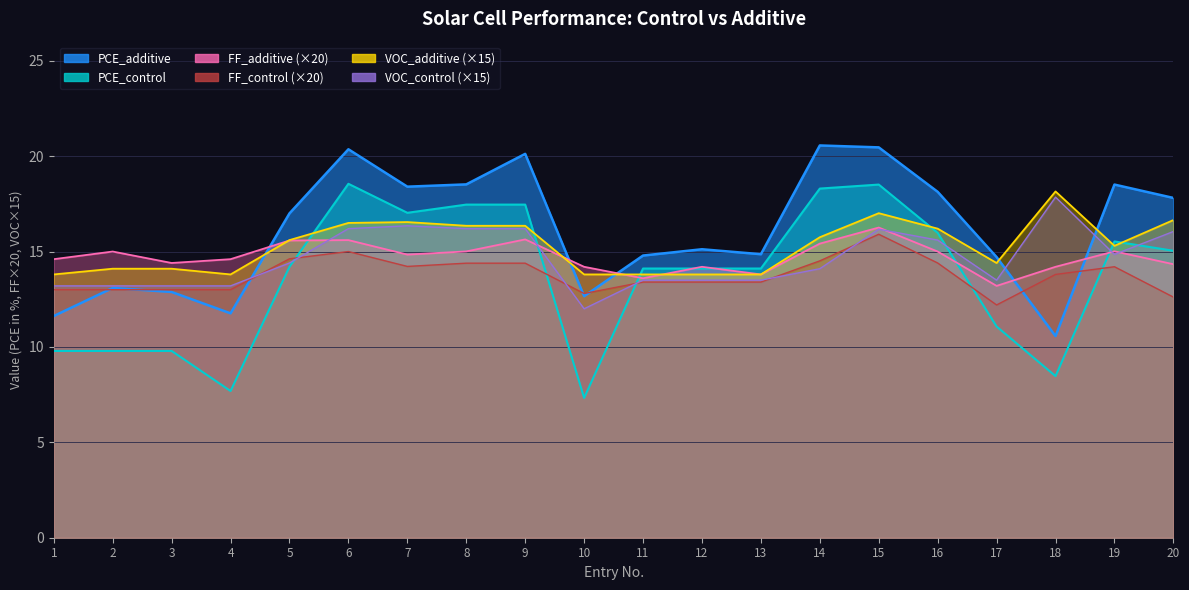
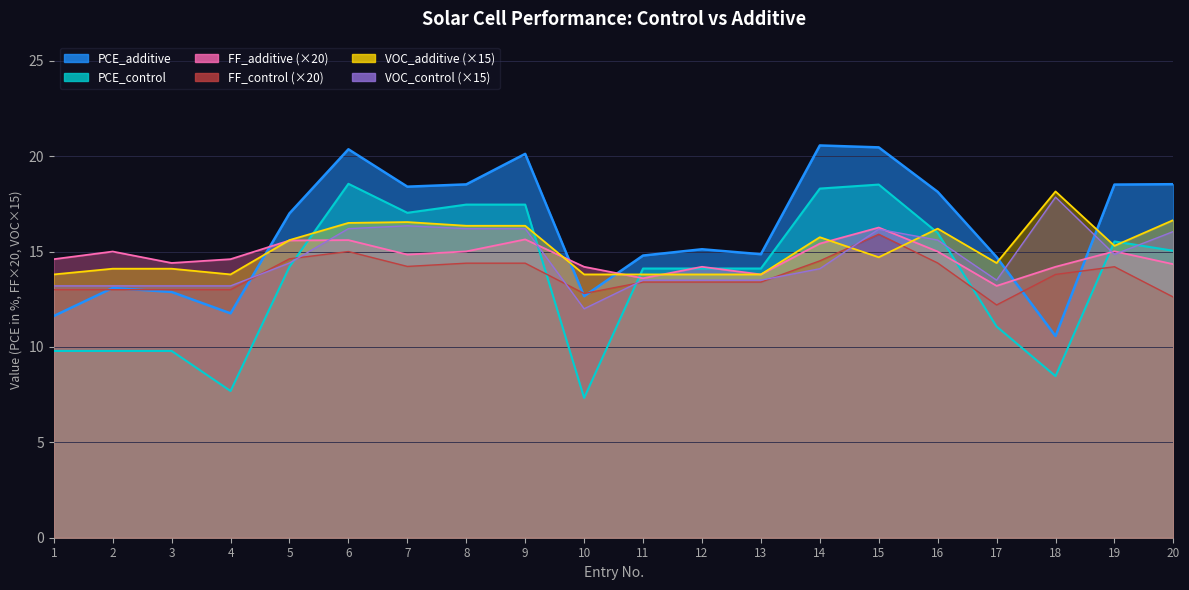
  {
    "PCE_additive": {
      "1": 11.6,
      "4": 11.8,
      "5": 17.0,
      "6": 20.4,
      "7": 18.4,
      "8": 18.5,
      "9": 20.1,
      "10": 12.7,
      "11": 14.8,
      "12": 15.1,
      "13": 14.9,
      "14": 20.6,
      "15": 20.5,
      "16": 18.1,
      "17": 14.7,
      "18": 10.6,
      "19": 18.5,
-     "20": 17.8
+     "20": 18.5
    },
    "PCE_control": {
      "1": 9.8,
      "2": 9.8,
      "3": 9.8,
      "4": 7.7,
      "5": 14.2,
      "6": 18.6,
      "7": 17.0,
      "8": 17.5,
      "9": 17.5,
      "10": 7.3,
      "11": 14.1,
      "13": 14.1,
      "14": 18.3,
      "15": 18.5,
      "16": 16.0,
      "17": 11.1,
      "18": 8.5,
      "19": 15.5,
      "20": 15.0
    },
    "FF_additive (×20)": {
      "1": 14.6,
      "2": 15.0,
      "3": 14.4,
      "4": 14.6,
      "6": 15.6,
      "7": 14.8,
      "8": 15.0,
      "9": 15.6,
      "10": 14.2,
      "14": 15.4,
      "16": 15.0,
      "17": 13.2,
      "18": 14.2,
      "19": 15.0,
      "20": 14.3
    },
    "VOC_additive (×15)": {
      "1": 13.8,
      "2": 14.1,
      "3": 14.1,
      "4": 13.8,
      "6": 16.5,
      "7": 16.5,
      "8": 16.4,
      "9": 16.4,
      "10": 13.8,
      "11": 13.8,
      "12": 13.8,
      "14": 15.8,
-     "15": 17.0,
+     "15": 14.7,
      "16": 16.2,
      "17": 14.4,
      "18": 18.2,
      "19": 15.3,
      "20": 16.7
    },
    "VOC_control (×15)": {
      "1": 13.2,
      "3": 13.2,
      "4": 13.2,
      "5": 14.4,
      "6": 16.2,
      "7": 16.4,
      "8": 16.2,
      "9": 16.2,
      "10": 12.0,
      "14": 14.1,
      "16": 15.6,
      "17": 13.5,
      "18": 17.8,
      "19": 14.9,
      "20": 16.1
    }
  }
